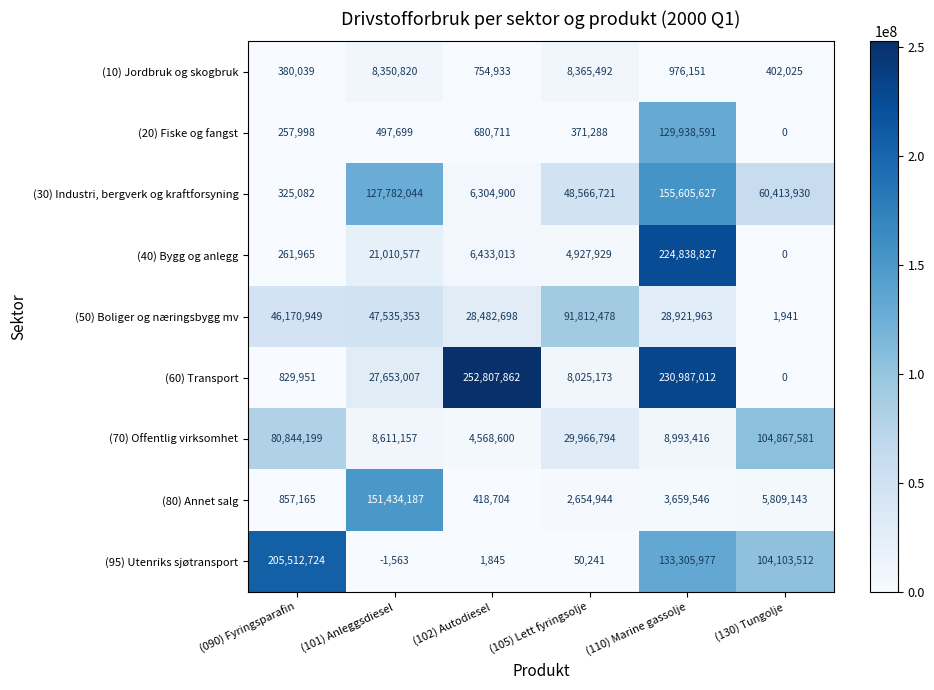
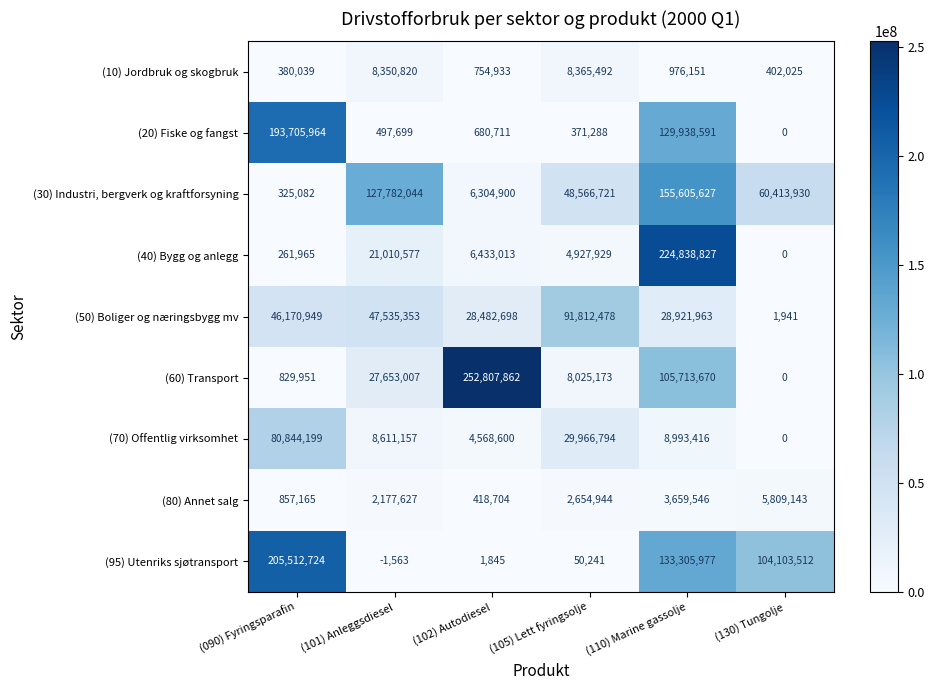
  {
    "(10) Jordbruk og skogbruk": {
      "(090) Fyringsparafin": "380,039",
      "(101) Anleggsdiesel": "8,350,820",
      "(102) Autodiesel": "754,933",
      "(105) Lett fyringsolje": "8,365,492",
      "(110) Marine gassolje": "976,151",
      "(130) Tungolje": "402,025"
    },
    "(20) Fiske og fangst": {
-     "(090) Fyringsparafin": "257,998",
+     "(090) Fyringsparafin": "193,705,964",
      "(101) Anleggsdiesel": "497,699",
      "(102) Autodiesel": "680,711",
      "(105) Lett fyringsolje": "371,288",
      "(110) Marine gassolje": "129,938,591",
      "(130) Tungolje": "0"
    },
    "(30) Industri, bergverk og kraftforsyning": {
      "(090) Fyringsparafin": "325,082",
      "(101) Anleggsdiesel": "127,782,044",
      "(102) Autodiesel": "6,304,900",
      "(105) Lett fyringsolje": "48,566,721",
      "(110) Marine gassolje": "155,605,627",
      "(130) Tungolje": "60,413,930"
    },
    "(40) Bygg og anlegg": {
      "(090) Fyringsparafin": "261,965",
      "(101) Anleggsdiesel": "21,010,577",
      "(102) Autodiesel": "6,433,013",
      "(105) Lett fyringsolje": "4,927,929",
      "(110) Marine gassolje": "224,838,827",
      "(130) Tungolje": "0"
    },
    "(50) Boliger og næringsbygg mv": {
      "(090) Fyringsparafin": "46,170,949",
      "(101) Anleggsdiesel": "47,535,353",
      "(102) Autodiesel": "28,482,698",
      "(105) Lett fyringsolje": "91,812,478",
      "(110) Marine gassolje": "28,921,963",
      "(130) Tungolje": "1,941"
    },
    "(60) Transport": {
      "(090) Fyringsparafin": "829,951",
      "(101) Anleggsdiesel": "27,653,007",
      "(102) Autodiesel": "252,807,862",
      "(105) Lett fyringsolje": "8,025,173",
-     "(110) Marine gassolje": "230,987,012",
+     "(110) Marine gassolje": "105,713,670",
      "(130) Tungolje": "0"
    },
    "(70) Offentlig virksomhet": {
      "(090) Fyringsparafin": "80,844,199",
      "(101) Anleggsdiesel": "8,611,157",
      "(102) Autodiesel": "4,568,600",
      "(105) Lett fyringsolje": "29,966,794",
      "(110) Marine gassolje": "8,993,416",
-     "(130) Tungolje": "104,867,581"
+     "(130) Tungolje": "0"
    },
    "(80) Annet salg": {
      "(090) Fyringsparafin": "857,165",
-     "(101) Anleggsdiesel": "151,434,187",
+     "(101) Anleggsdiesel": "2,177,627",
      "(102) Autodiesel": "418,704",
      "(105) Lett fyringsolje": "2,654,944",
      "(110) Marine gassolje": "3,659,546",
      "(130) Tungolje": "5,809,143"
    },
    "(95) Utenriks sjøtransport": {
      "(090) Fyringsparafin": "205,512,724",
      "(101) Anleggsdiesel": "-1,563",
      "(102) Autodiesel": "1,845",
      "(105) Lett fyringsolje": "50,241",
      "(110) Marine gassolje": "133,305,977",
      "(130) Tungolje": "104,103,512"
    }
  }
